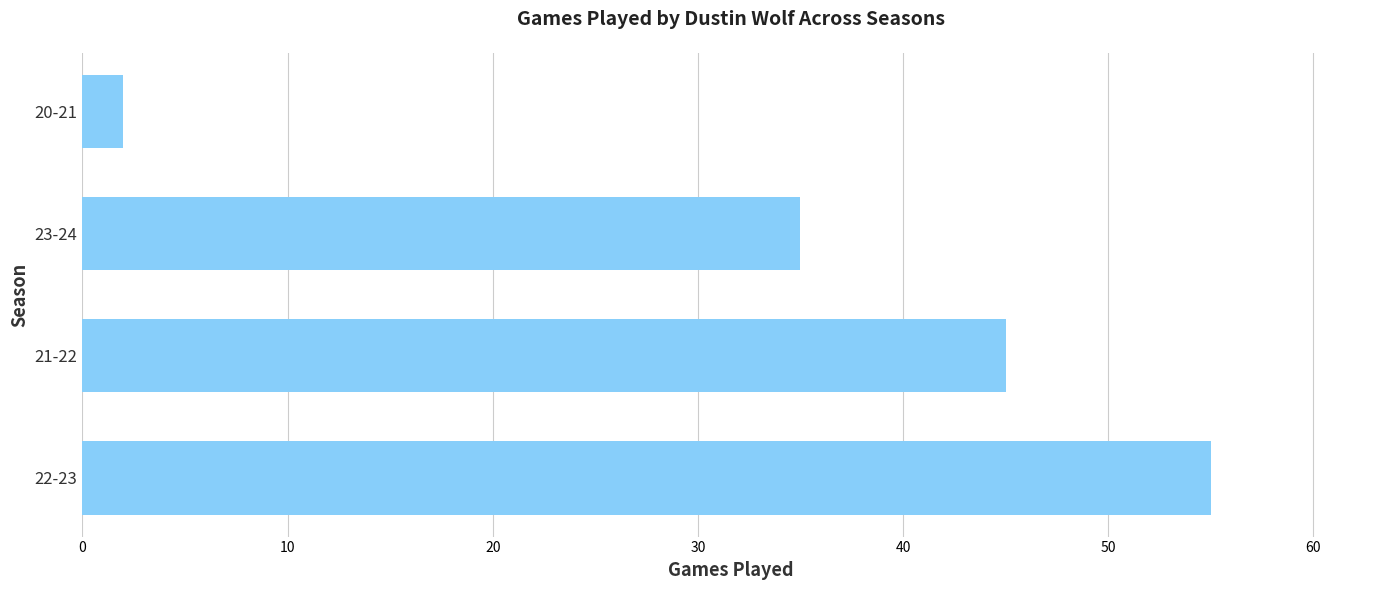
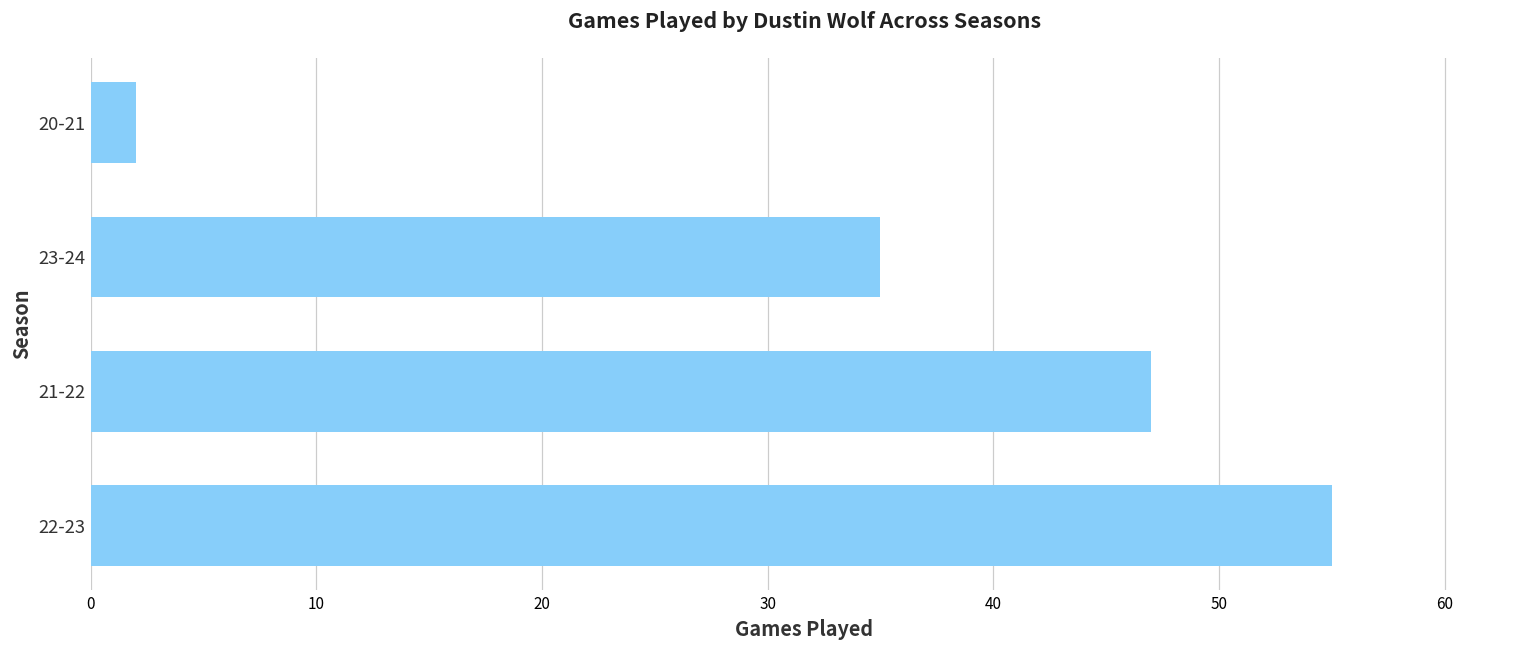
  {
    "20-21": 2,
    "23-24": 35,
-   "21-22": 45,
+   "21-22": 47,
    "22-23": 55
  }
